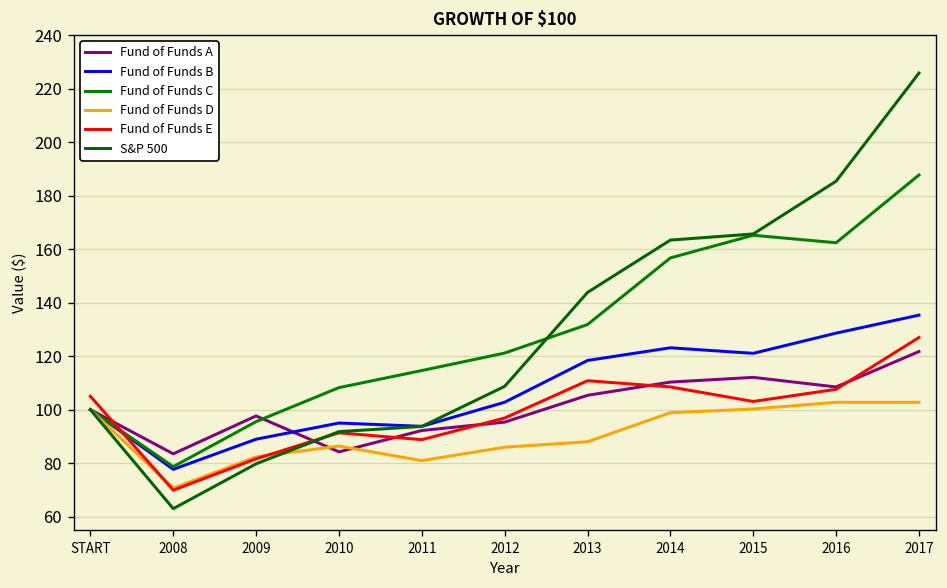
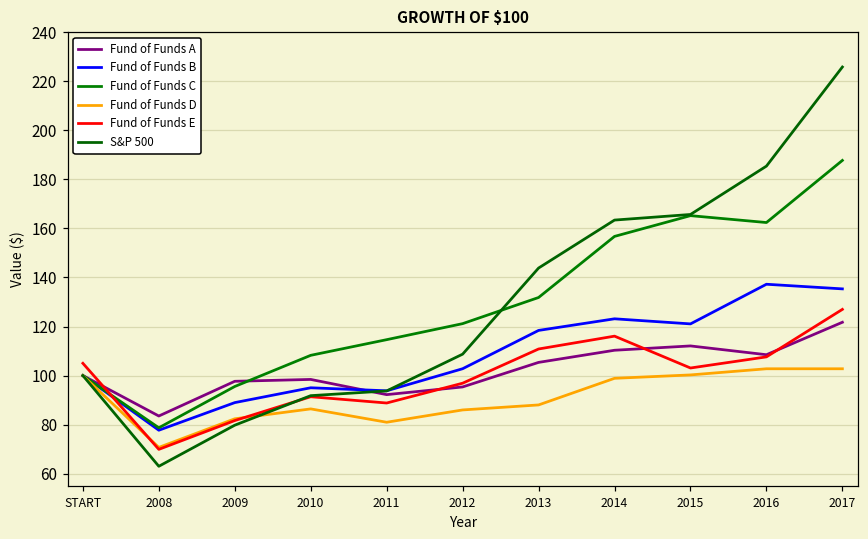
  {
    "Fund of Funds A": {
      "2008": 84,
      "2009": 98,
-     "2010": 84,
+     "2010": 98,
      "2011": 92,
      "2012": 95,
      "2013": 105,
      "2014": 110,
      "2015": 112,
      "2017": 122
    },
    "Fund of Funds B": {
      "2009": 89,
      "2010": 95,
      "2012": 103,
      "2013": 118,
      "2014": 123,
      "2015": 121,
-     "2016": 129,
+     "2016": 137,
      "2017": 135
    },
    "Fund of Funds D": {
      "2010": 86,
      "2011": 81,
      "2012": 86,
      "2013": 88,
      "2014": 99,
      "2015": 100,
      "2016": 103,
      "2017": 103
    },
    "Fund of Funds E": {
      "START": 105,
      "2011": 89,
      "2012": 97,
      "2013": 111,
-     "2014": 109,
+     "2014": 116,
      "2015": 103,
      "2017": 127
    }
  }
